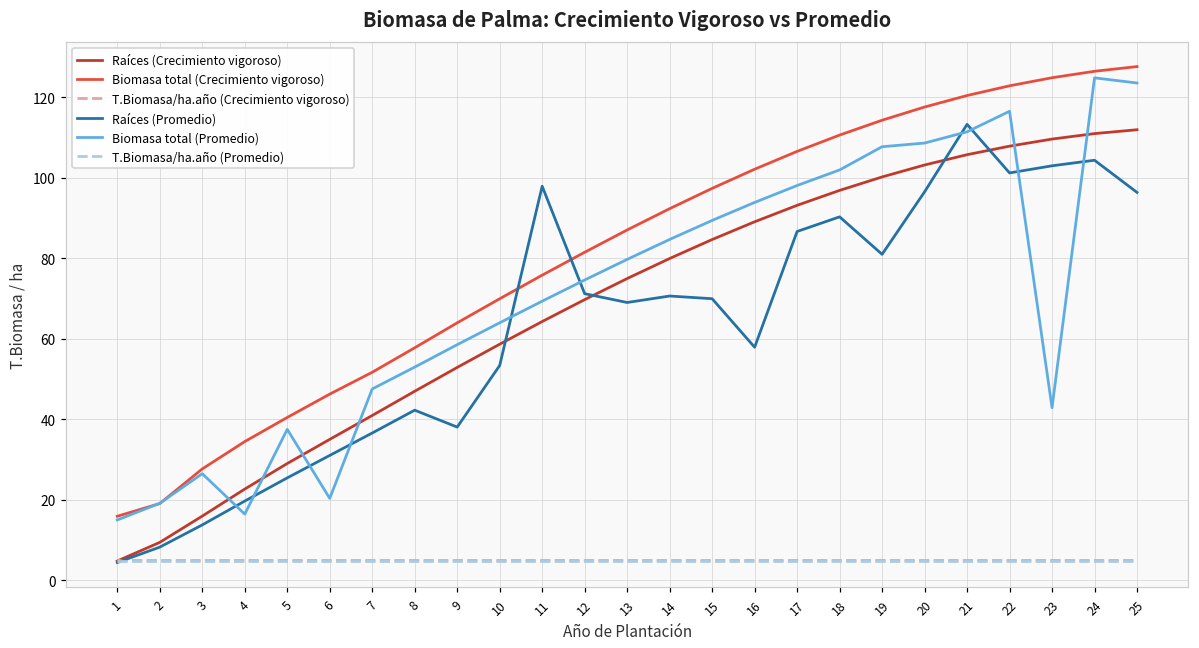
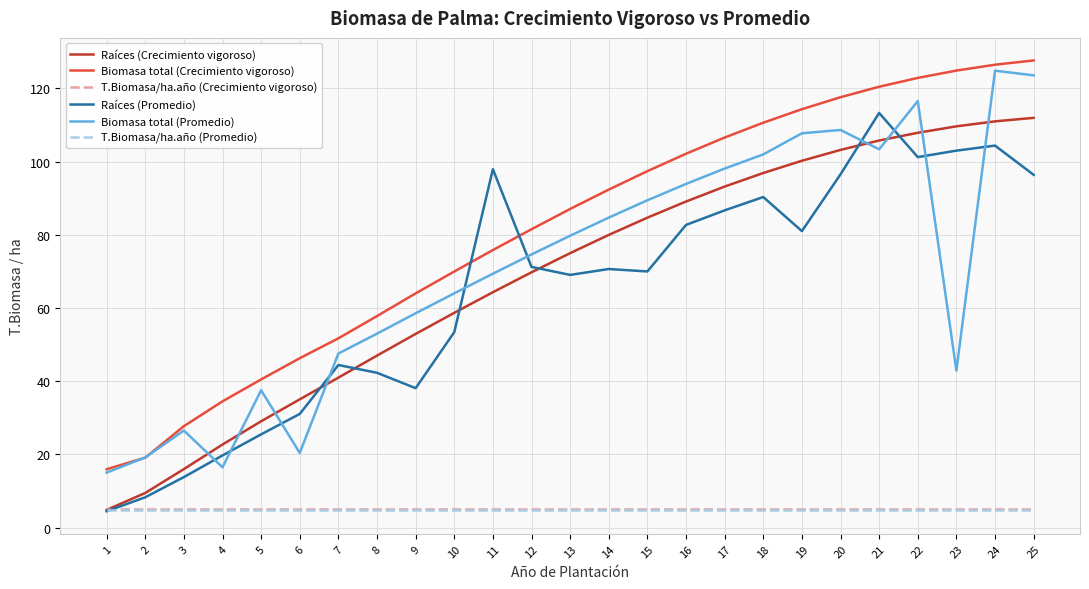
  {
    "Raíces (Promedio)": {
      "2": 8,
      "3": 14,
      "4": 20,
      "5": 25,
      "6": 31,
-     "7": 37,
+     "7": 44,
      "8": 42,
      "9": 38,
      "10": 53,
      "11": 98,
      "12": 71,
      "13": 69,
      "14": 71,
      "15": 70,
-     "16": 58,
+     "16": 83,
      "17": 87,
      "18": 90,
      "19": 81,
      "20": 97,
      "21": 113,
      "22": 101,
      "23": 103,
      "24": 104,
      "25": 96
    },
    "Biomasa total (Promedio)": {
      "1": 15,
      "3": 27,
      "4": 16,
      "5": 38,
      "6": 20,
      "7": 48,
      "8": 53,
      "9": 59,
      "10": 64,
      "11": 69,
      "12": 75,
      "13": 80,
      "14": 85,
      "15": 89,
      "16": 94,
      "17": 98,
      "18": 102,
      "19": 108,
      "20": 109,
-     "21": 111,
+     "21": 103,
      "22": 117,
      "23": 43,
      "24": 125,
      "25": 124
    }
  }
